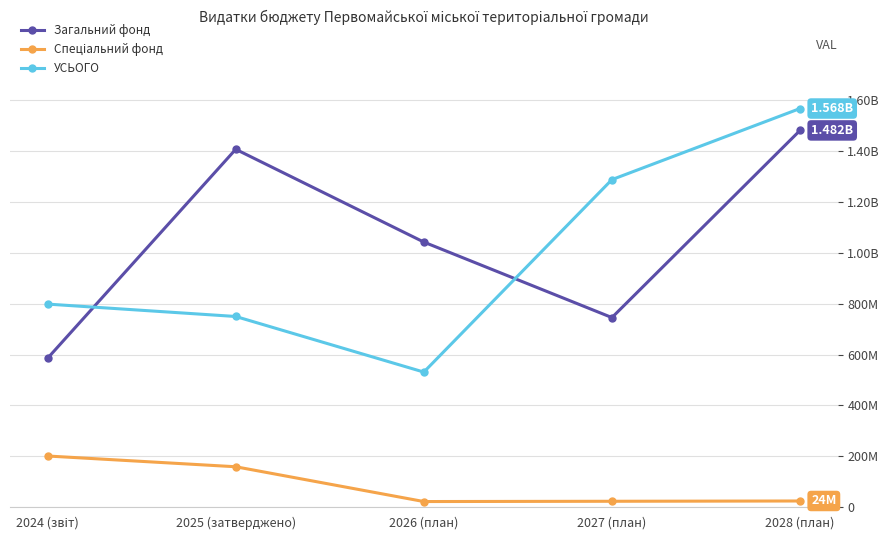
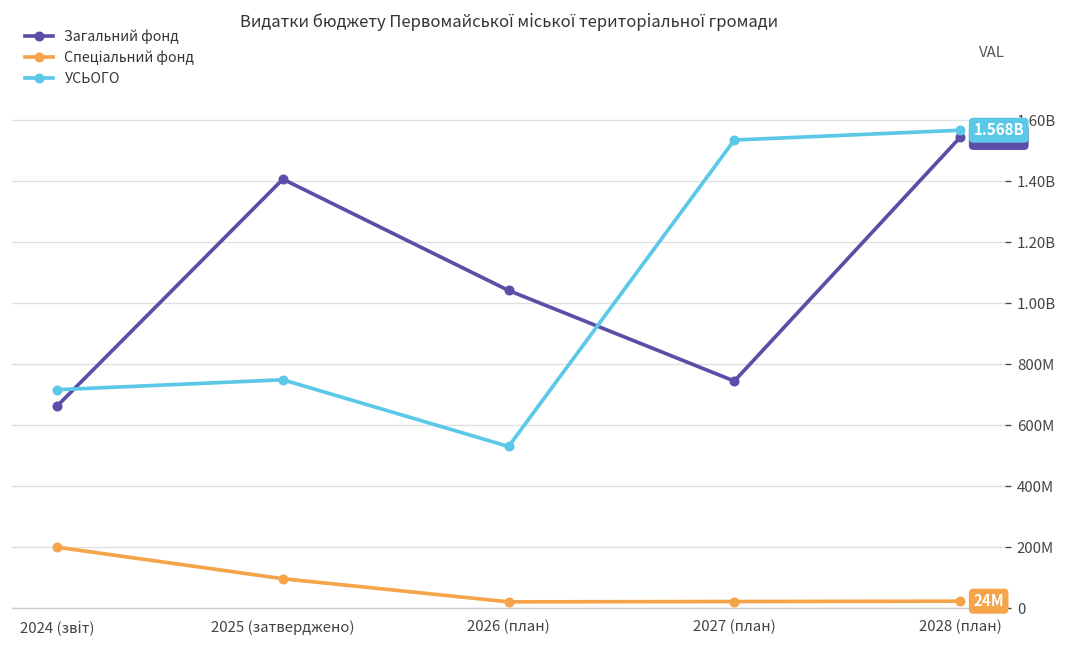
  {
    "Загальний фонд": {
-     "2024 (звіт)": "590000000",
-     "2028 (план)": "1.482B"
+     "2024 (звіт)": "660000000",
+     "2028 (план)": "1.544B"
    },
    "Спеціальний фонд": {
      "2024 (звіт)": "200000000",
-     "2025 (затверджено)": "160000000",
+     "2025 (затверджено)": "100000000",
      "2026 (план)": "20000000",
      "2027 (план)": "20000000"
    },
    "УСЬОГО": {
-     "2024 (звіт)": "800000000",
+     "2024 (звіт)": "720000000",
      "2025 (затверджено)": "750000000",
      "2026 (план)": "530000000",
-     "2027 (план)": "1290000000"
+     "2027 (план)": "1540000000"
    }
  }
